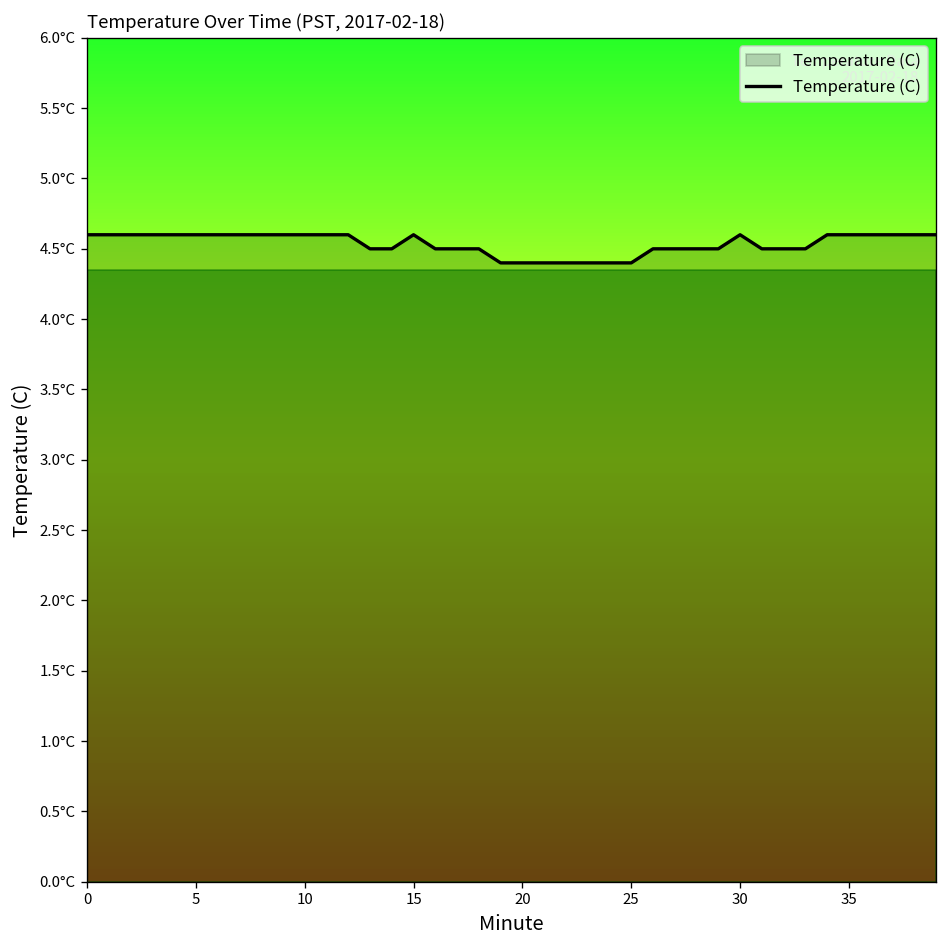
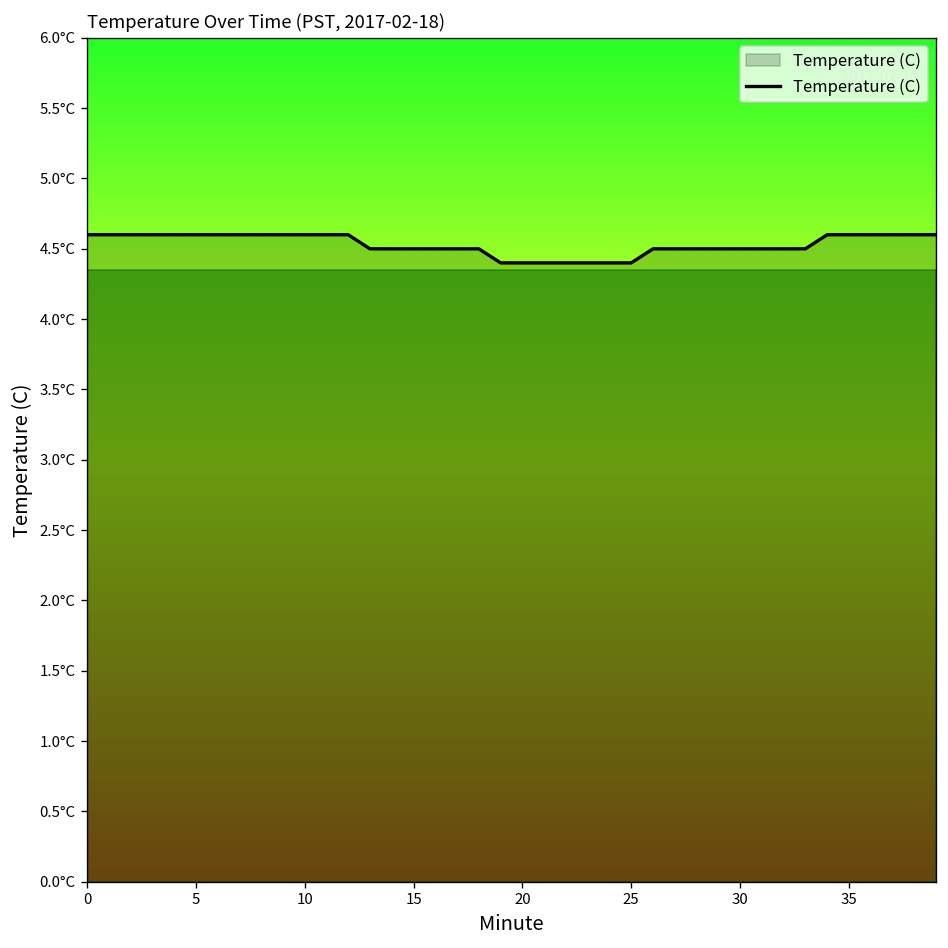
  {
    "0": "4.6°C",
    "5": "4.6°C",
    "10": "4.6°C",
-   "15": "4.6°C",
+   "15": "4.5°C",
    "20": "4.4°C",
    "25": "4.4°C",
-   "30": "4.6°C",
+   "30": "4.5°C",
    "35": "4.6°C"
  }
